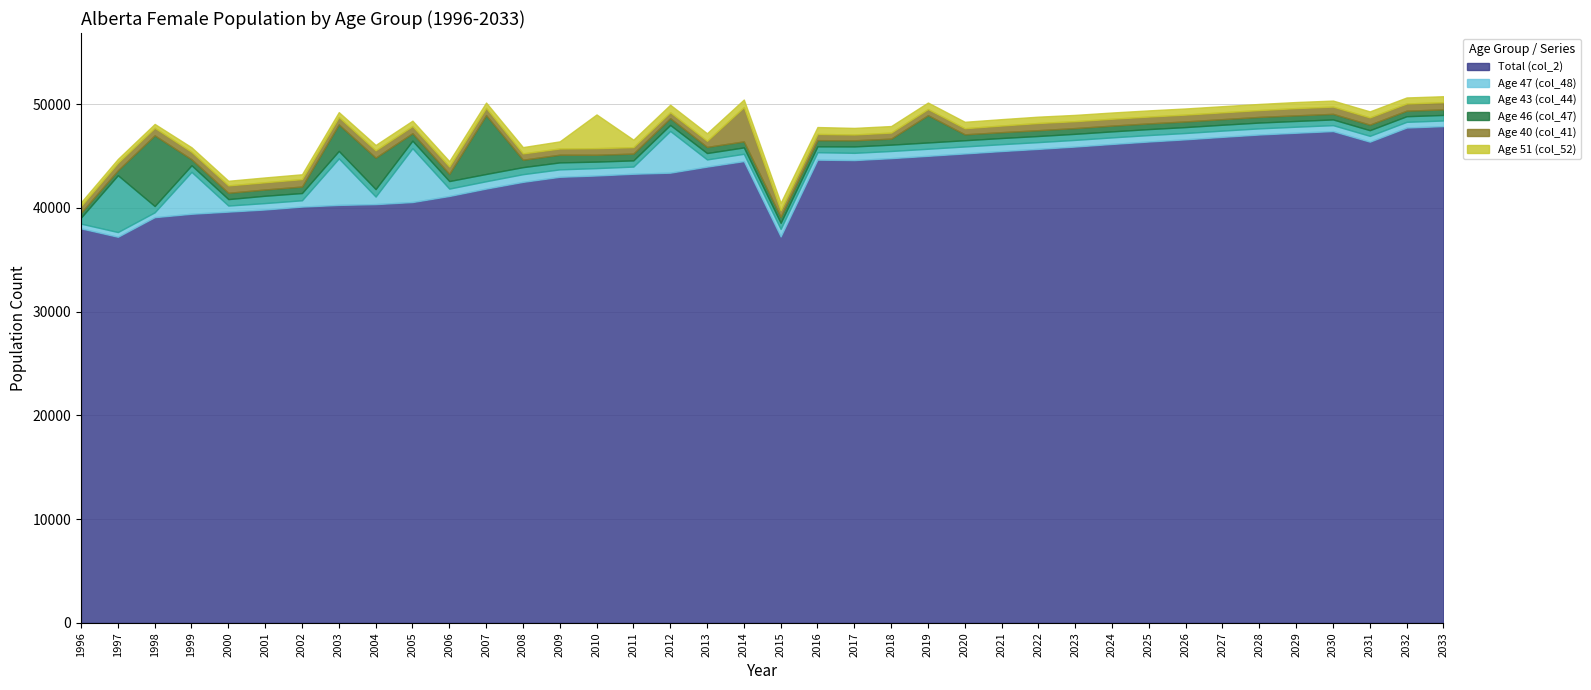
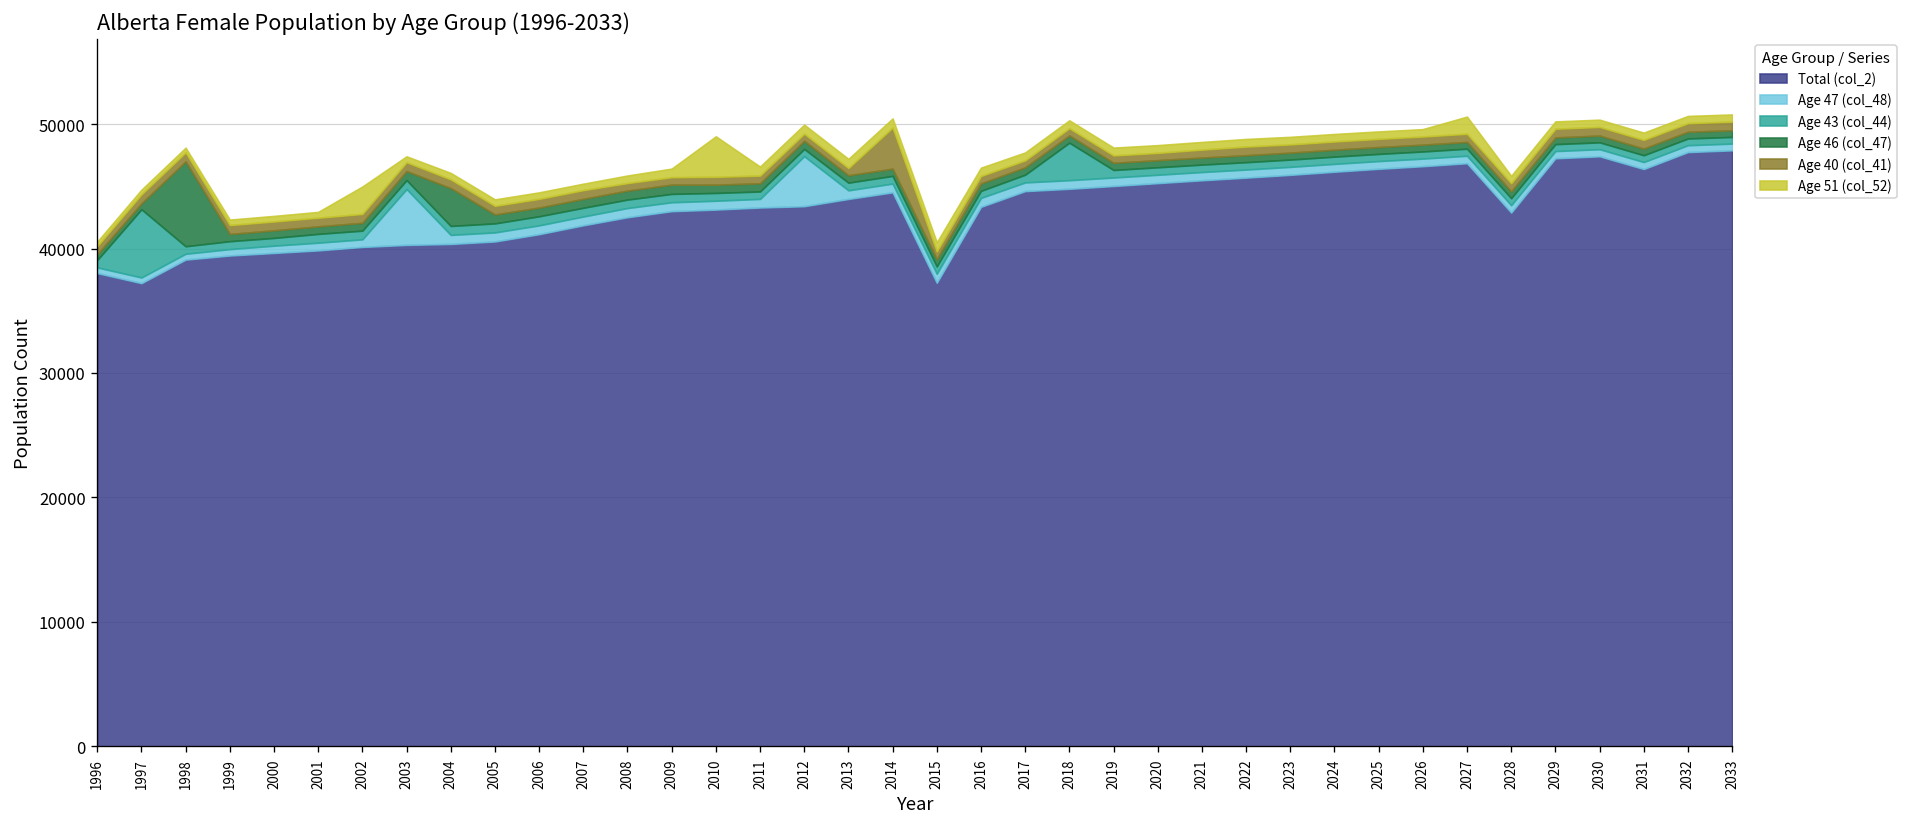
  {
    "Total (col_2)": {
      "1996": 38000,
      "1997": 37200,
      "1998": 39100,
      "1999": 39400,
      "2000": 39600,
      "2001": 39900,
      "2002": 40100,
      "2003": 40300,
      "2004": 40400,
      "2005": 40600,
      "2006": 41200,
      "2007": 41900,
      "2008": 42500,
      "2009": 43000,
      "2010": 43100,
      "2011": 43300,
      "2012": 43400,
      "2013": 44000,
      "2014": 44500,
      "2015": 37300,
-     "2016": 44700,
+     "2016": 43300,
      "2017": 44600,
      "2018": 44800,
      "2019": 45000,
      "2020": 45300,
      "2021": 45500,
      "2022": 45700,
      "2023": 45900,
      "2024": 46200,
      "2025": 46400,
      "2026": 46600,
      "2027": 46900,
-     "2028": 47100,
+     "2028": 42900,
      "2029": 47300,
      "2030": 47400,
      "2031": 46400,
      "2032": 47800,
      "2033": 47900
    },
    "Age 47 (col_48)": {
      "1996": 500,
      "1997": 500,
      "1998": 500,
-     "1999": 4000,
+     "1999": 500,
      "2000": 600,
      "2001": 600,
      "2002": 600,
      "2003": 4500,
      "2004": 700,
-     "2005": 5200,
+     "2005": 700,
      "2006": 700,
      "2007": 700,
      "2008": 700,
      "2009": 700,
      "2010": 700,
      "2011": 700,
      "2012": 4000,
      "2013": 700,
      "2014": 700,
      "2015": 700,
      "2016": 700,
      "2017": 700,
      "2018": 700,
      "2019": 700,
      "2020": 700,
      "2021": 700,
      "2022": 700,
      "2023": 600,
      "2024": 600,
      "2025": 600,
      "2026": 600,
      "2027": 600,
      "2028": 600,
      "2029": 600,
      "2030": 600,
      "2031": 600,
      "2032": 600,
      "2033": 500
    },
    "Age 43 (col_44)": {
      "1996": 600,
      "1997": 5500,
      "1998": 600,
      "1999": 600,
      "2000": 600,
      "2001": 700,
      "2002": 700,
      "2003": 700,
      "2004": 700,
      "2005": 700,
      "2006": 700,
      "2007": 700,
      "2008": 700,
      "2009": 700,
      "2010": 600,
      "2011": 600,
      "2012": 600,
      "2013": 600,
      "2014": 600,
      "2015": 600,
      "2016": 600,
      "2017": 600,
-     "2018": 600,
+     "2018": 3000,
      "2019": 600,
      "2020": 600,
      "2021": 600,
      "2022": 600,
      "2023": 600,
      "2024": 600,
      "2025": 600,
      "2026": 600,
      "2027": 600,
      "2028": 600,
      "2029": 600,
      "2030": 600,
      "2031": 500,
      "2032": 500,
      "2033": 500
    },
    "Age 46 (col_47)": {
      "1996": 500,
      "1997": 500,
      "1998": 6800,
      "1999": 600,
      "2000": 600,
      "2001": 600,
      "2002": 600,
-     "2003": 2600,
+     "2003": 700,
      "2004": 3000,
      "2005": 700,
      "2006": 700,
-     "2007": 5700,
+     "2007": 700,
      "2008": 700,
      "2009": 700,
      "2010": 700,
      "2011": 700,
      "2012": 700,
      "2013": 600,
      "2014": 600,
      "2015": 600,
      "2016": 600,
      "2017": 600,
      "2018": 600,
-     "2019": 2600,
+     "2019": 600,
      "2020": 600,
      "2021": 600,
      "2022": 600,
      "2023": 600,
      "2024": 600,
      "2025": 600,
      "2026": 500,
      "2027": 500,
      "2028": 500,
      "2029": 500,
      "2030": 500,
      "2031": 500,
      "2032": 500,
      "2033": 500
    },
    "Age 51 (col_52)": {
      "1996": 400,
      "1997": 400,
      "1998": 400,
      "1999": 400,
      "2000": 400,
      "2001": 500,
-     "2002": 500,
+     "2002": 2200,
      "2003": 500,
      "2004": 500,
      "2005": 500,
      "2006": 500,
      "2007": 500,
      "2008": 600,
      "2009": 700,
      "2010": 3300,
      "2011": 700,
      "2012": 700,
      "2013": 700,
      "2014": 700,
      "2015": 700,
      "2016": 700,
      "2017": 600,
      "2018": 600,
      "2019": 600,
      "2020": 600,
      "2021": 600,
      "2022": 600,
      "2023": 600,
      "2024": 600,
      "2025": 600,
      "2026": 600,
-     "2027": 600,
+     "2027": 1400,
      "2028": 600,
      "2029": 600,
      "2030": 600,
      "2031": 600,
      "2032": 600,
      "2033": 600
    }
  }
